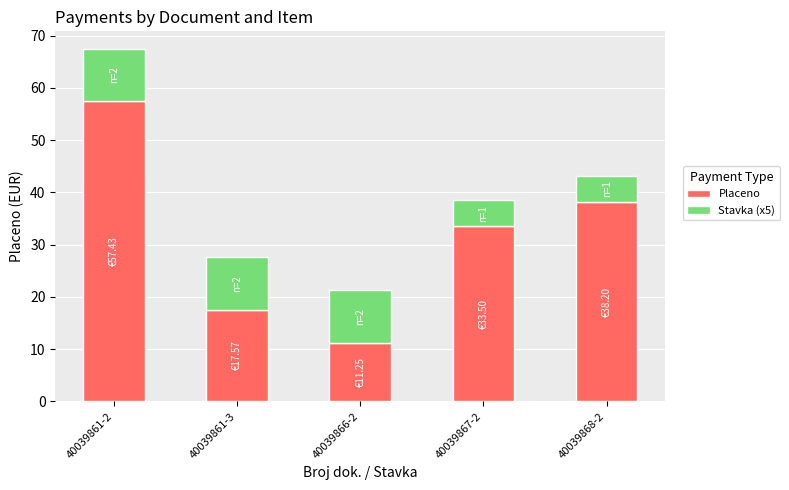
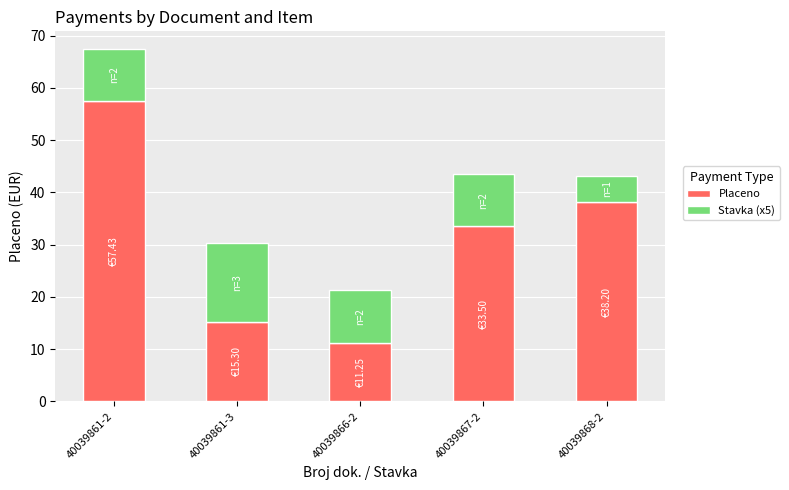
  {
    "Placeno": {
      "40039861-2": "€57.43",
-     "40039861-3": "€17.57",
+     "40039861-3": "€15.30",
      "40039866-2": "€11.25",
      "40039867-2": "€33.50",
      "40039868-2": "€38.20"
    },
    "Stavka (x5)": {
-     "40039861-3": "2",
-     "40039867-2": "1"
+     "40039861-3": "3",
+     "40039867-2": "2"
    }
  }
